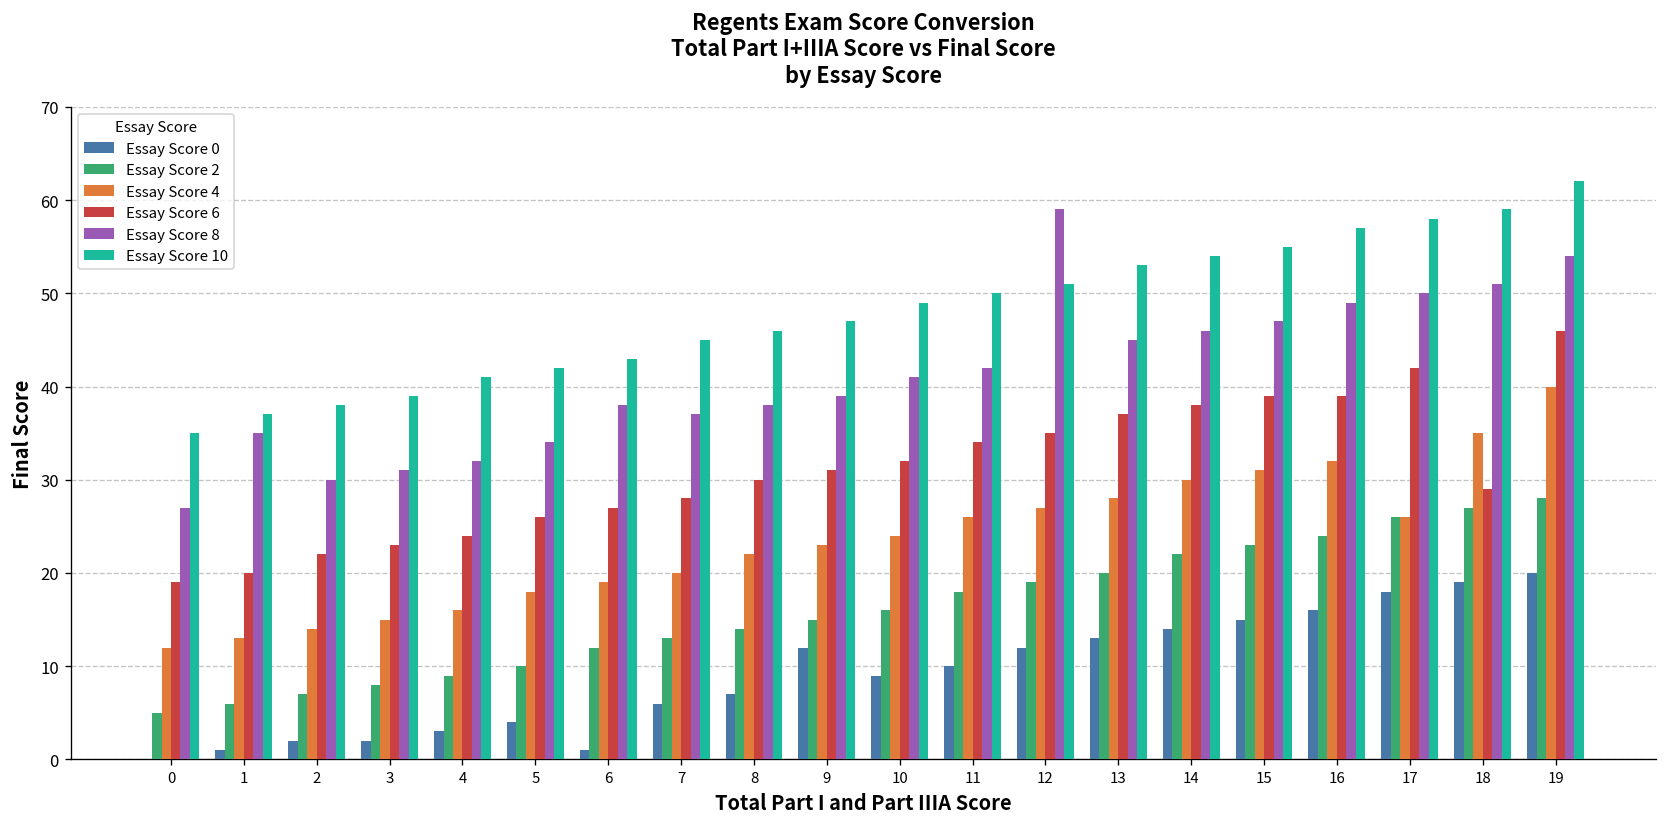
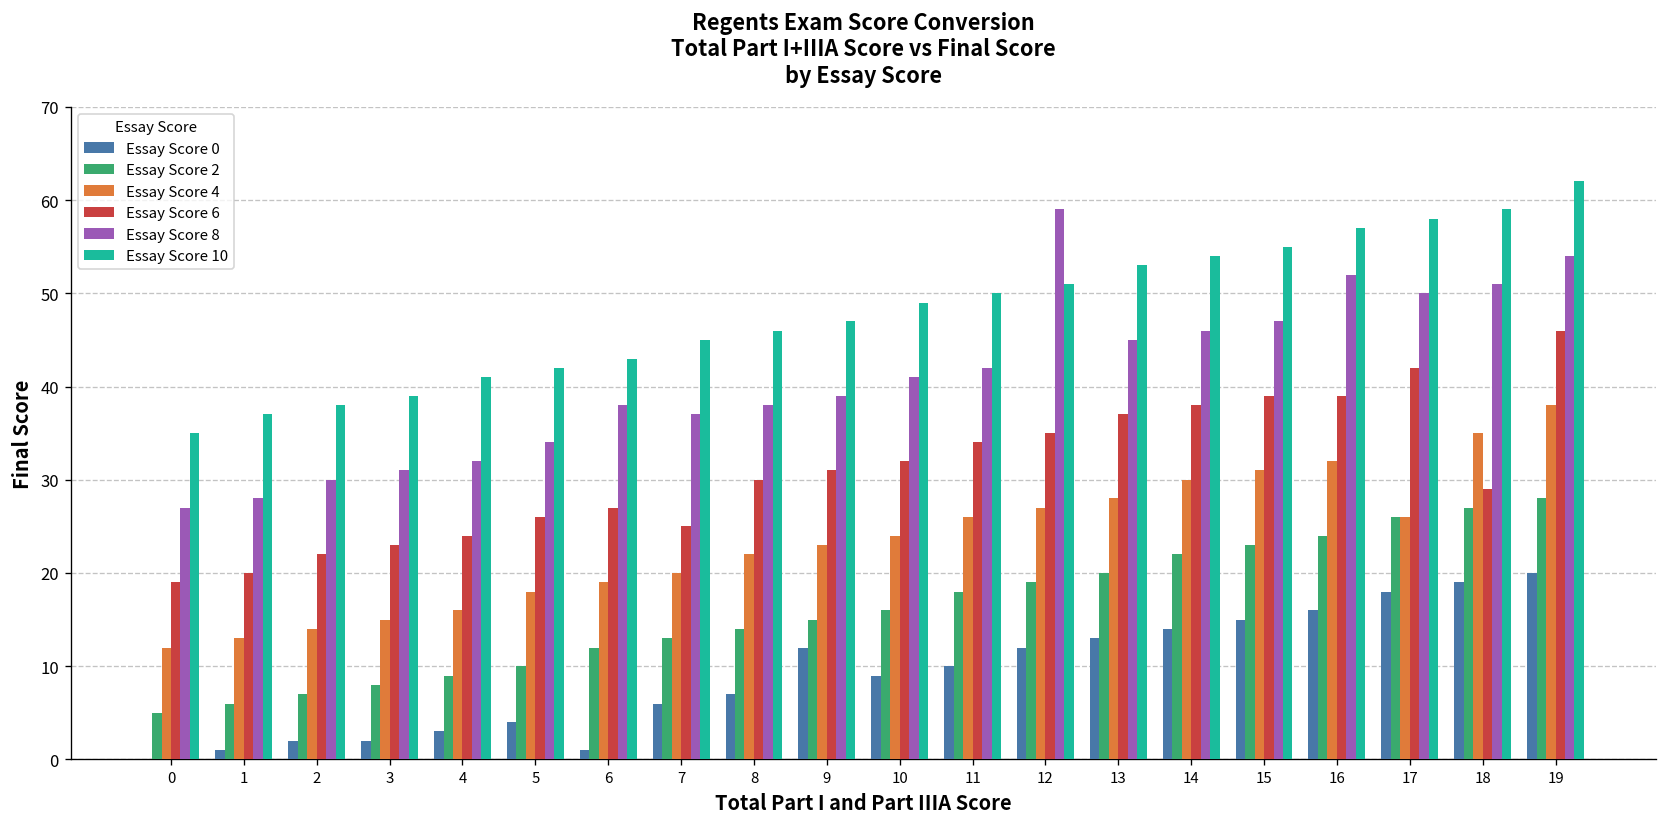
  {
    "Essay Score 0": {
      "0": 0,
      "1": 1,
      "2": 2,
      "3": 2,
      "4": 3,
      "5": 4,
      "6": 1,
      "7": 6,
      "8": 7,
      "9": 12,
      "10": 9,
      "11": 10,
      "12": 12,
      "13": 13,
      "14": 14,
      "15": 15,
      "16": 16,
      "17": 18,
      "18": 19,
      "19": 20
    },
    "Essay Score 4": {
      "0": 12,
      "1": 13,
      "2": 14,
      "3": 15,
      "4": 16,
      "5": 18,
      "6": 19,
      "7": 20,
      "8": 22,
      "9": 23,
      "10": 24,
      "11": 26,
      "12": 27,
      "13": 28,
      "14": 30,
      "15": 31,
      "16": 32,
      "17": 26,
      "18": 35,
-     "19": 40
+     "19": 38
    },
    "Essay Score 6": {
      "0": 19,
      "1": 20,
      "2": 22,
      "3": 23,
      "4": 24,
      "5": 26,
      "6": 27,
-     "7": 28,
+     "7": 25,
      "8": 30,
      "9": 31,
      "10": 32,
      "11": 34,
      "12": 35,
      "13": 37,
      "14": 38,
      "15": 39,
      "16": 39,
      "17": 42,
      "18": 29,
      "19": 46
    },
    "Essay Score 8": {
      "0": 27,
-     "1": 35,
+     "1": 28,
      "2": 30,
      "3": 31,
      "4": 32,
      "5": 34,
      "6": 38,
      "7": 37,
      "8": 38,
      "9": 39,
      "10": 41,
      "11": 42,
      "12": 59,
      "13": 45,
      "14": 46,
      "15": 47,
-     "16": 49,
+     "16": 52,
      "17": 50,
      "18": 51,
      "19": 54
    }
  }
